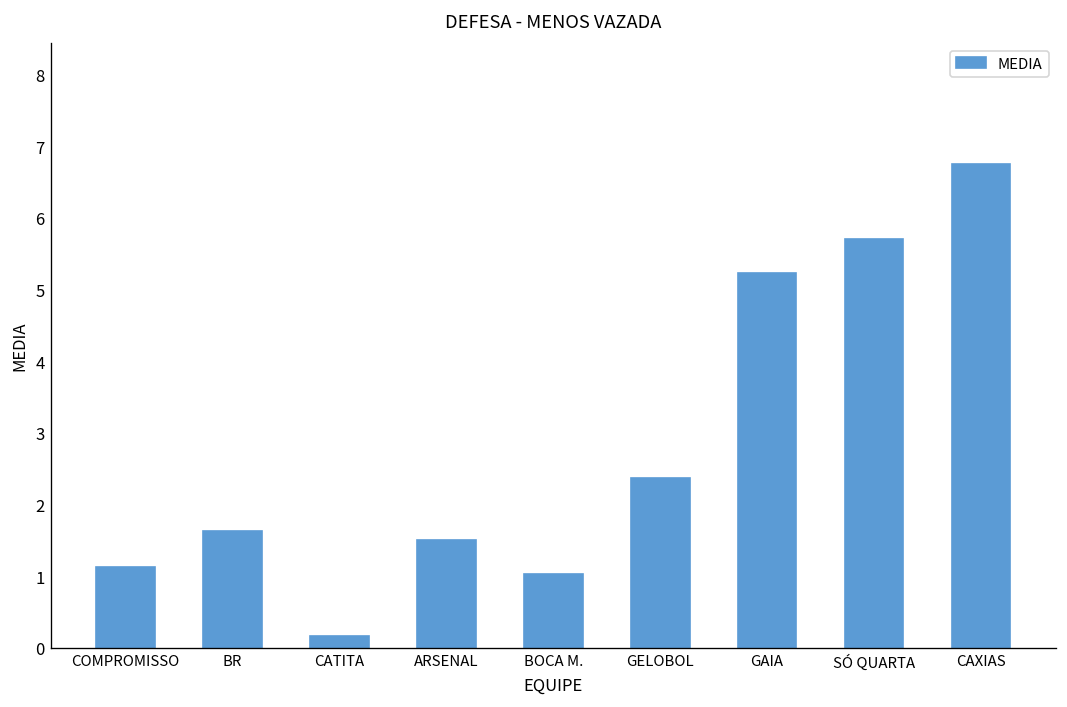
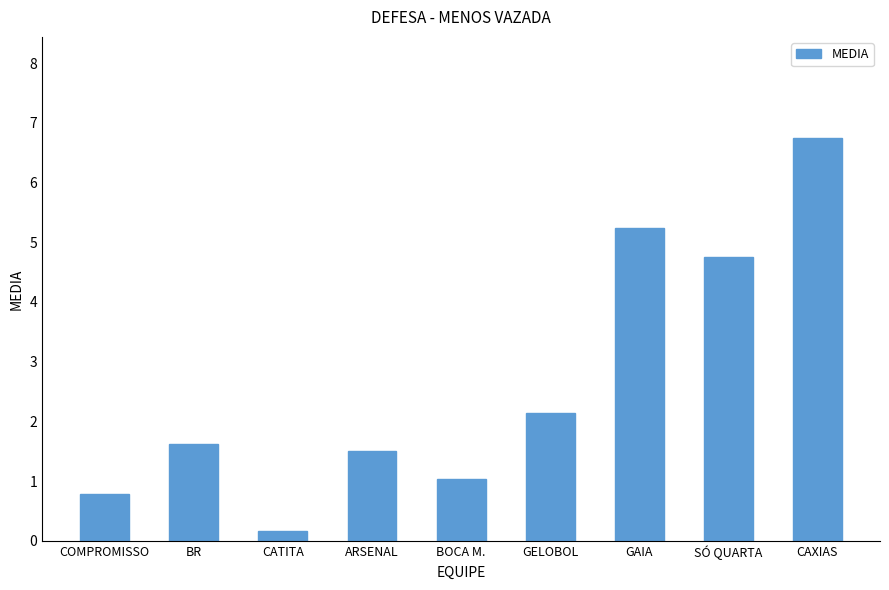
  {
-   "COMPROMISSO": 1.1,
+   "COMPROMISSO": 0.8,
    "BR": 1.6,
    "CATITA": 0.2,
    "ARSENAL": 1.5,
    "BOCA M.": 1.0,
-   "GELOBOL": 2.4,
+   "GELOBOL": 2.1,
    "GAIA": 5.2,
-   "SÓ QUARTA": 5.7,
+   "SÓ QUARTA": 4.8,
    "CAXIAS": 6.8
  }
